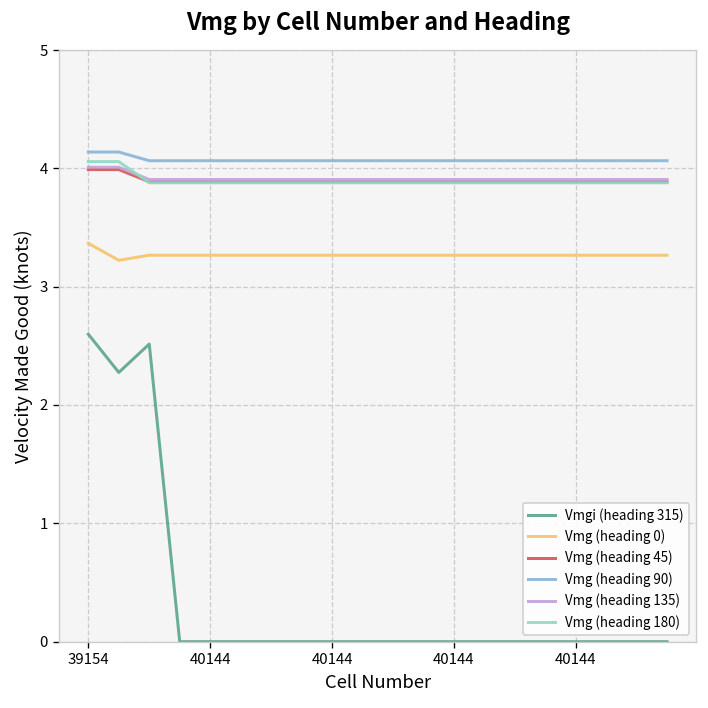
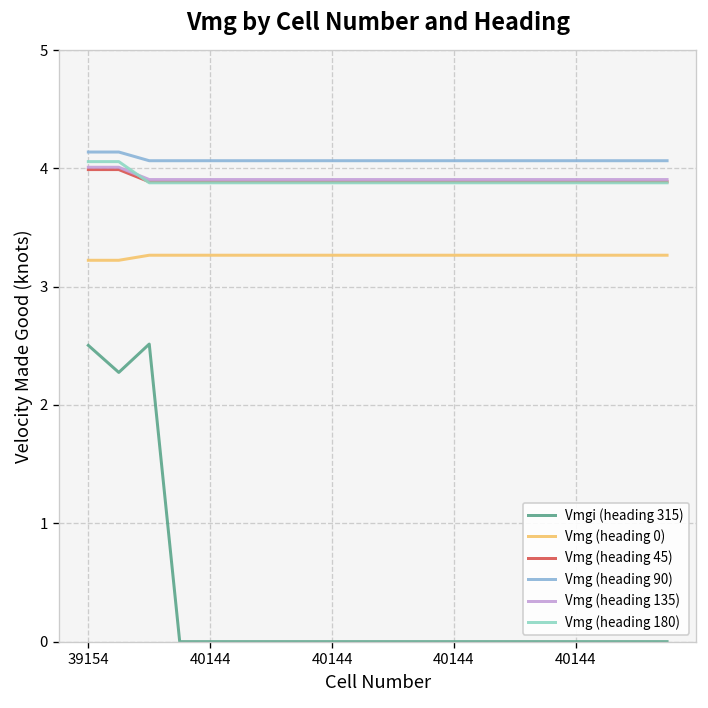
  {
    "Vmgi (heading 315)": {
-     "39154": 2.6
+     "39154": 2.5
    },
    "Vmg (heading 0)": {
-     "39154": 3.4
+     "39154": 3.2
    }
  }
